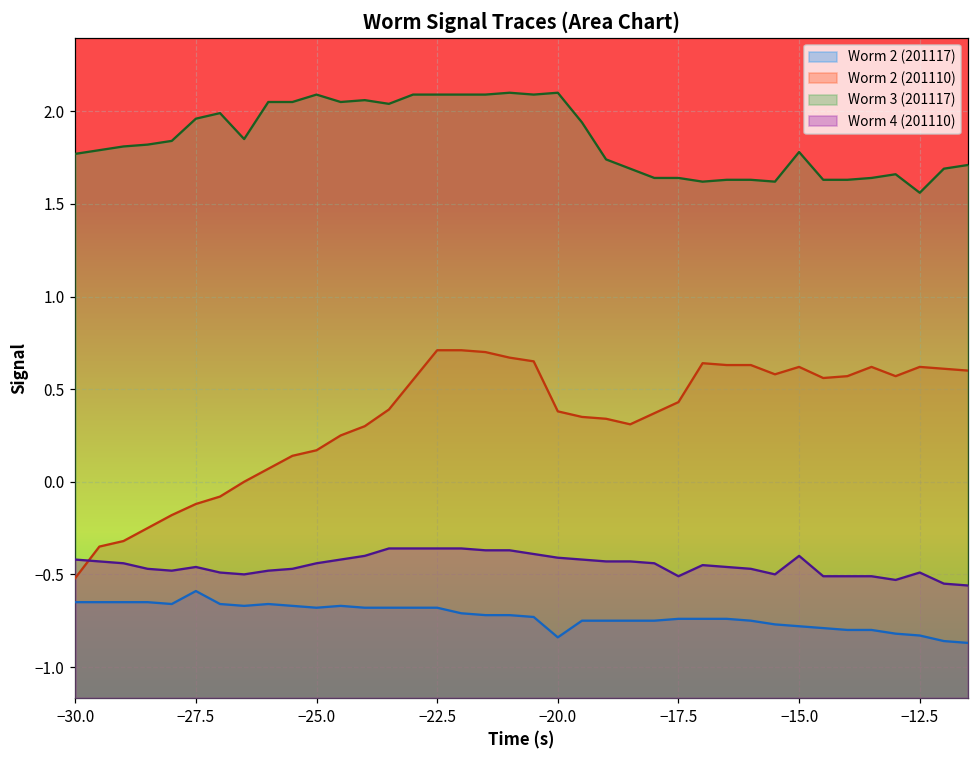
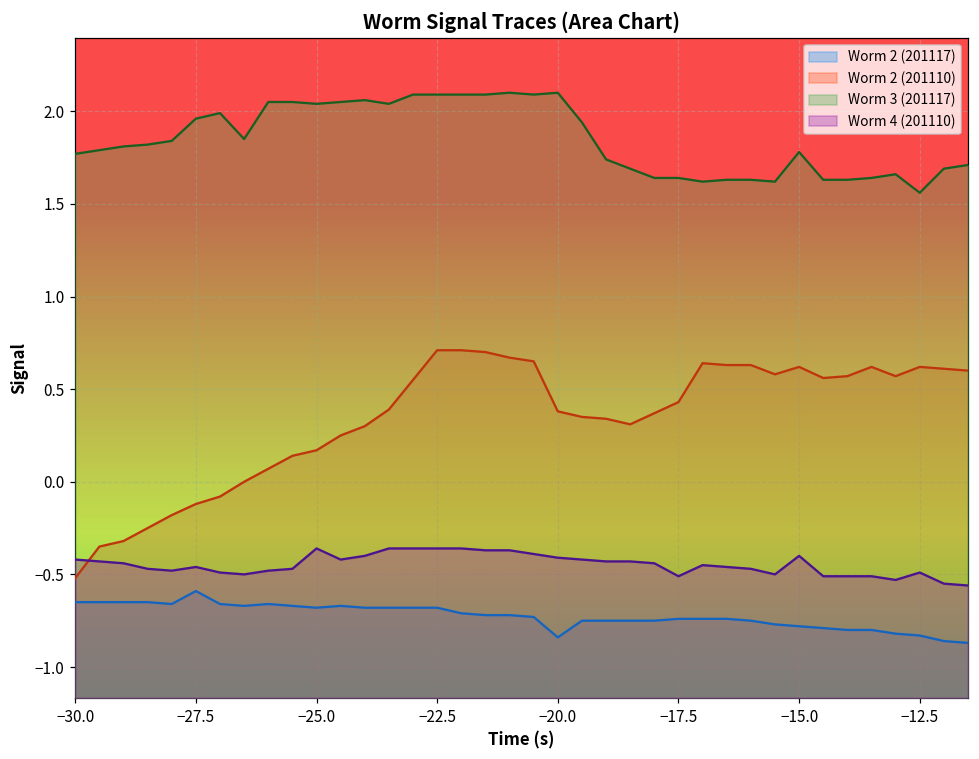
  {
    "Worm 2 (201117)": {
      "−30.0": -0.65,
      "−27.5": -0.59,
      "−25.0": -0.68,
      "−22.5": -0.68,
      "−20.0": -0.84,
      "−17.5": -0.74,
      "−15.0": -0.78,
      "−12.5": -0.83
    },
    "Worm 2 (201110)": {
      "−30.0": -0.52,
      "−27.5": -0.12,
      "−25.0": 0.17,
      "−22.5": 0.71,
      "−20.0": 0.38,
      "−17.5": 0.43,
      "−15.0": 0.62,
      "−12.5": 0.62
    },
    "Worm 3 (201117)": {
      "−30.0": 1.77,
      "−27.5": 1.96,
-     "−25.0": 2.09,
+     "−25.0": 2.04,
      "−22.5": 2.09,
      "−20.0": 2.10,
      "−17.5": 1.64,
      "−15.0": 1.78,
      "−12.5": 1.56
    },
    "Worm 4 (201110)": {
      "−30.0": -0.42,
      "−27.5": -0.46,
-     "−25.0": -0.44,
+     "−25.0": -0.36,
      "−22.5": -0.36,
      "−20.0": -0.41,
      "−17.5": -0.51,
      "−15.0": -0.40,
      "−12.5": -0.49
    }
  }
